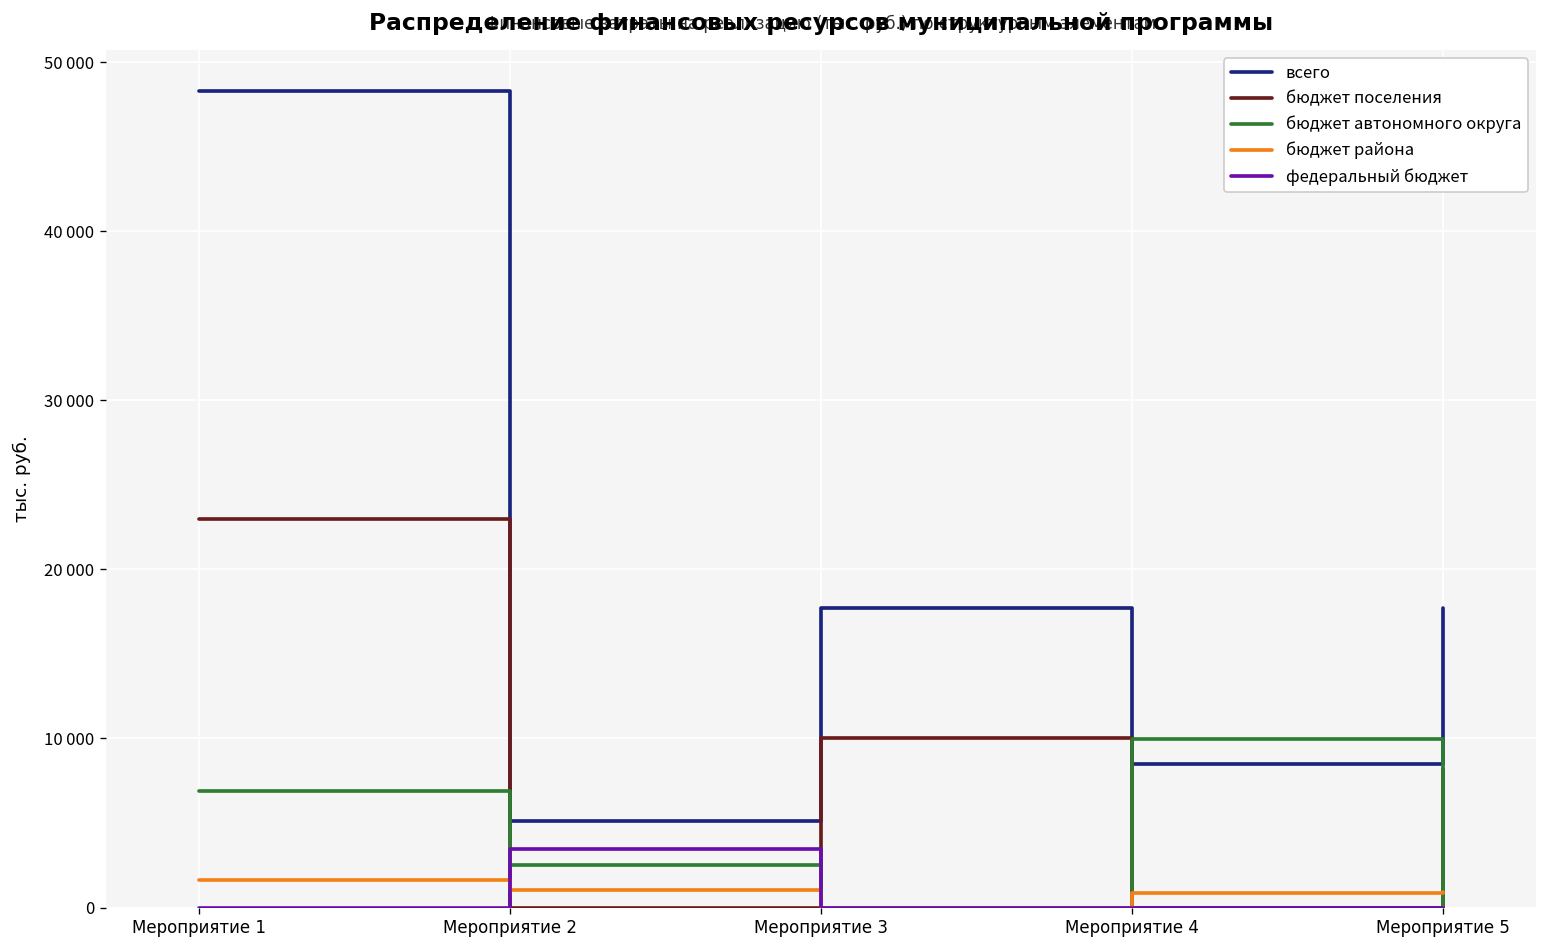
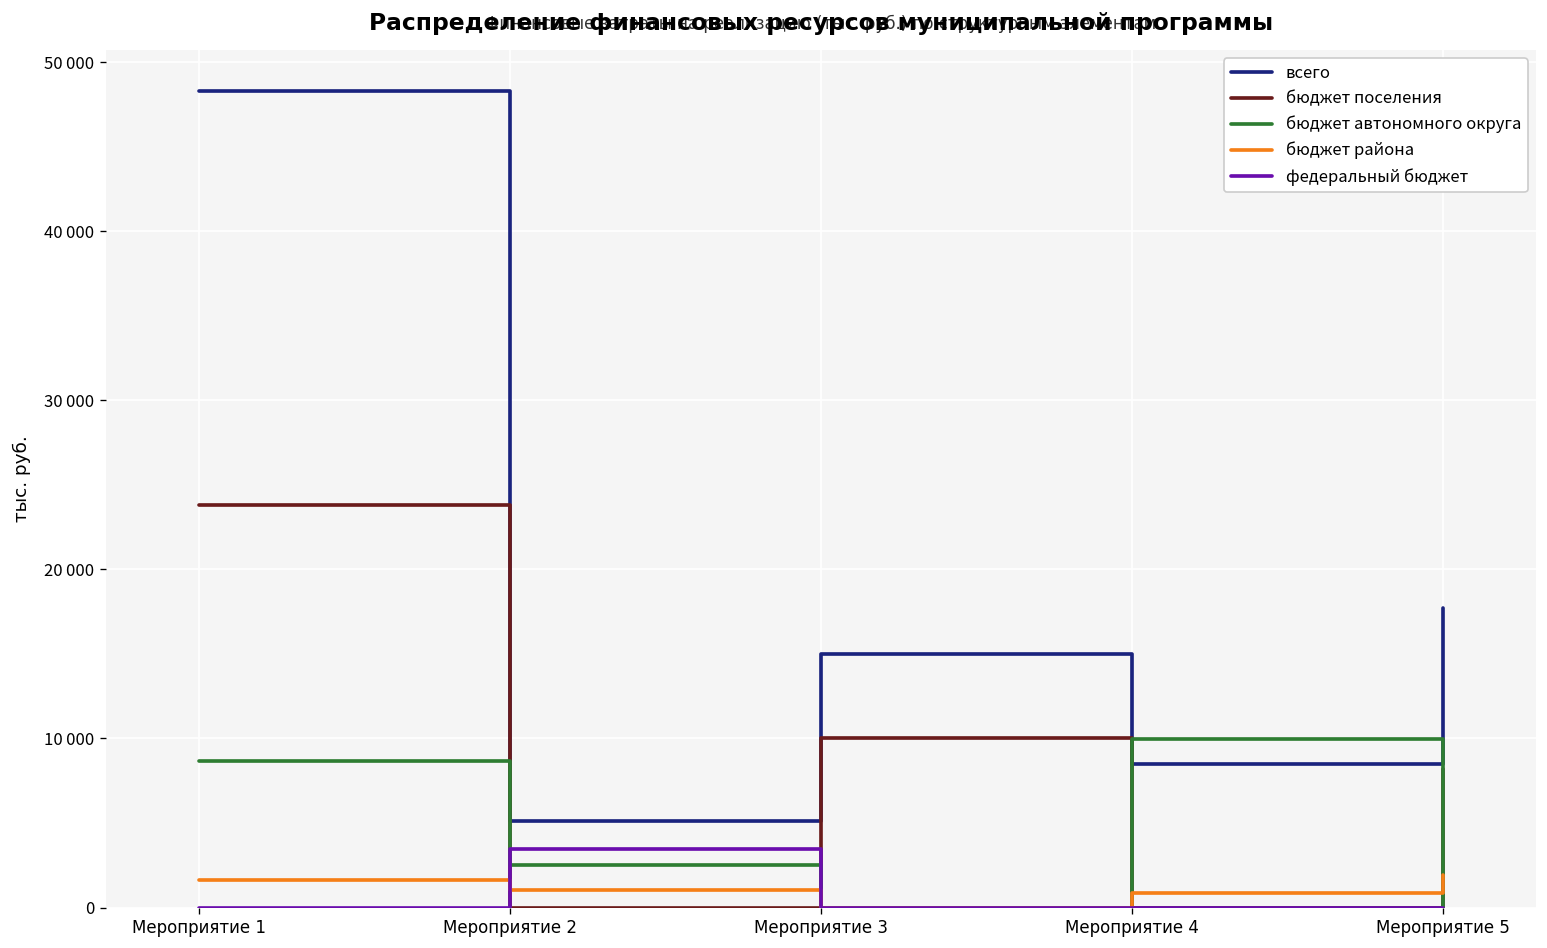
  {
    "всего": {
      "Мероприятие 1": 48300,
      "Мероприятие 2": 5100,
-     "Мероприятие 3": 17700,
+     "Мероприятие 3": 15000,
      "Мероприятие 4": 8500,
      "Мероприятие 5": 17700
    },
    "бюджет поселения": {
-     "Мероприятие 1": 23000,
+     "Мероприятие 1": 23800,
      "Мероприятие 2": 0,
      "Мероприятие 3": 10000,
      "Мероприятие 5": 8200
    },
    "бюджет автономного округа": {
-     "Мероприятие 1": 6900,
+     "Мероприятие 1": 8700,
      "Мероприятие 2": 2500,
      "Мероприятие 4": 9900
    },
    "бюджет района": {
      "Мероприятие 1": 1600,
      "Мероприятие 2": 1000,
      "Мероприятие 4": 800,
-     "Мероприятие 5": 900
+     "Мероприятие 5": 1900
    },
    "федеральный бюджет": {
      "Мероприятие 1": 0,
      "Мероприятие 2": 3500
    }
  }
